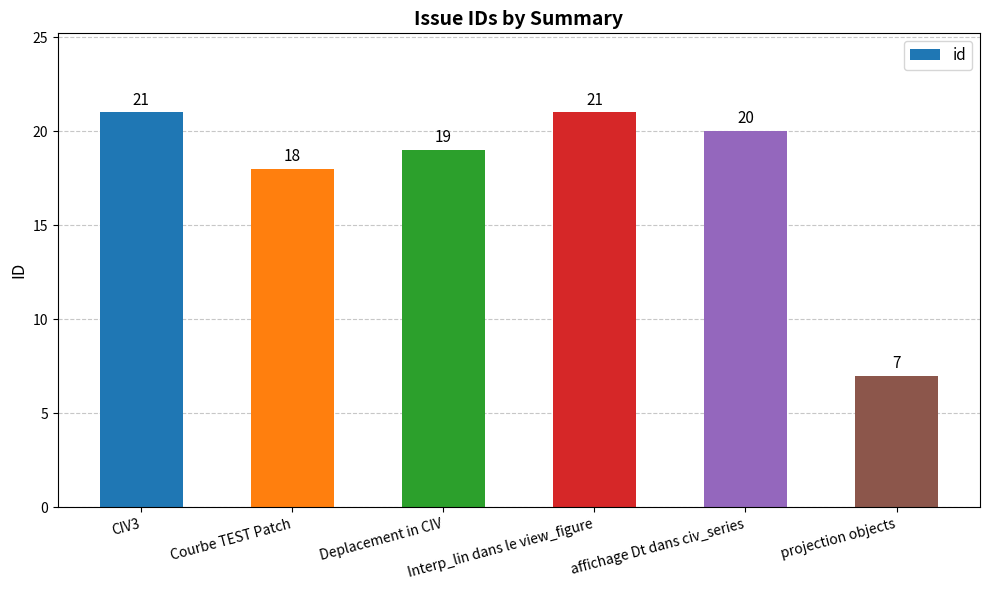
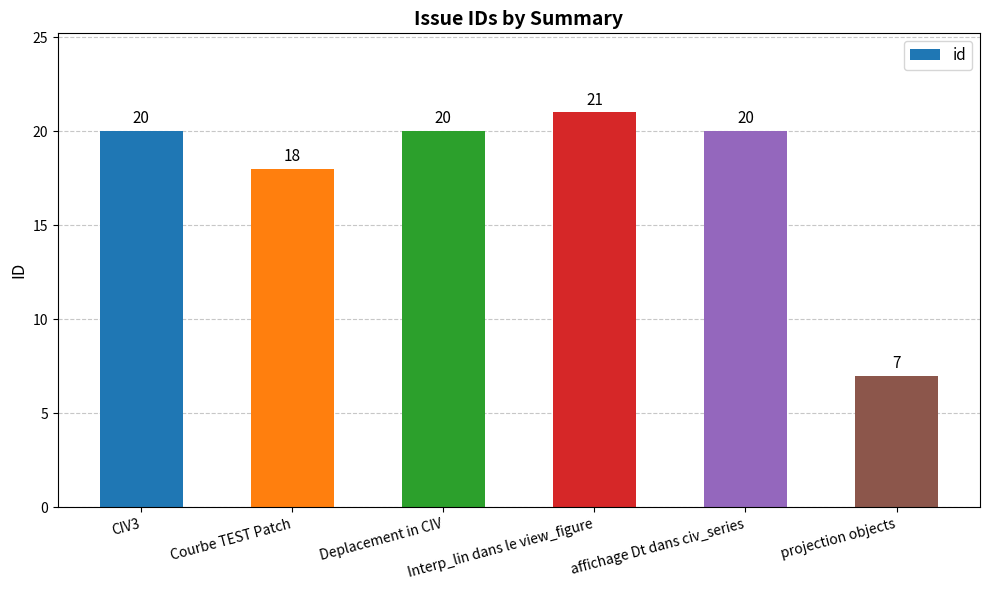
  {
-   "CIV3": 21,
+   "CIV3": 20,
    "Courbe TEST Patch": 18,
-   "Deplacement in CIV": 19,
+   "Deplacement in CIV": 20,
    "Interp_lin dans le view_figure": 21,
    "affichage Dt dans civ_series": 20,
    "projection objects": 7
  }
